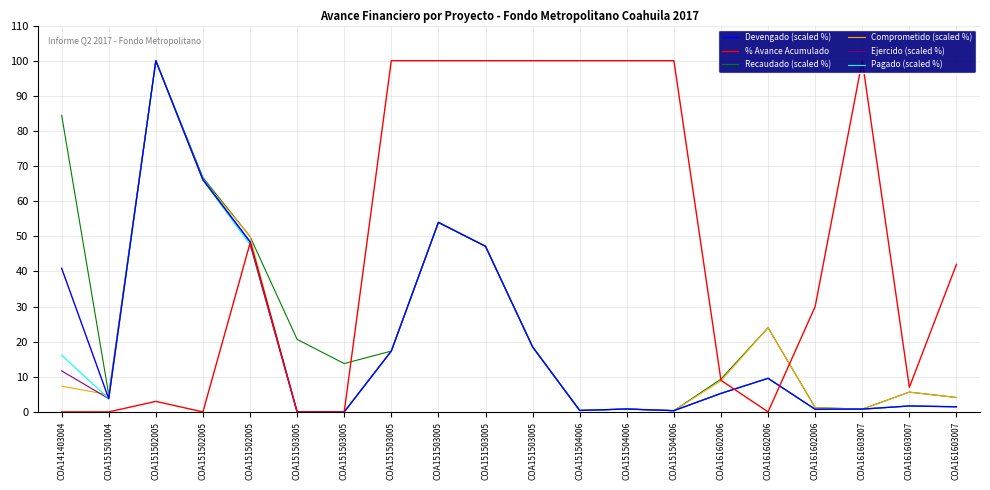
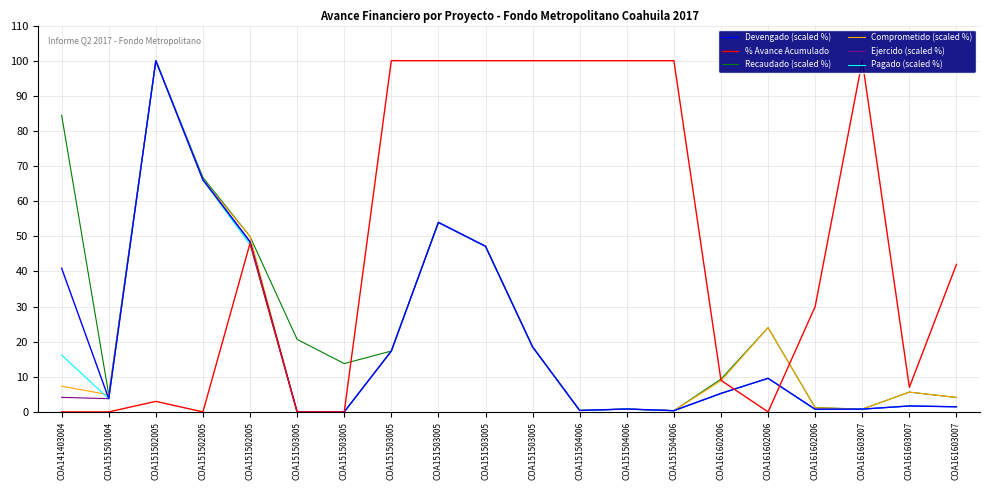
  {
    "Devengado (scaled %)": {
      "COA141403004": 41
    },
    "% Avance Acumulado": {
      "COA141403004": 0,
      "COA151501004": 0
    },
    "Recaudado (scaled %)": {
      "COA141403004": 84
    },
    "Comprometido (scaled %)": {
      "COA141403004": 7
    },
    "Ejercido (scaled %)": {
-     "COA141403004": 12
+     "COA141403004": 4
    },
    "Pagado (scaled %)": {
      "COA141403004": 16
    }
  }
